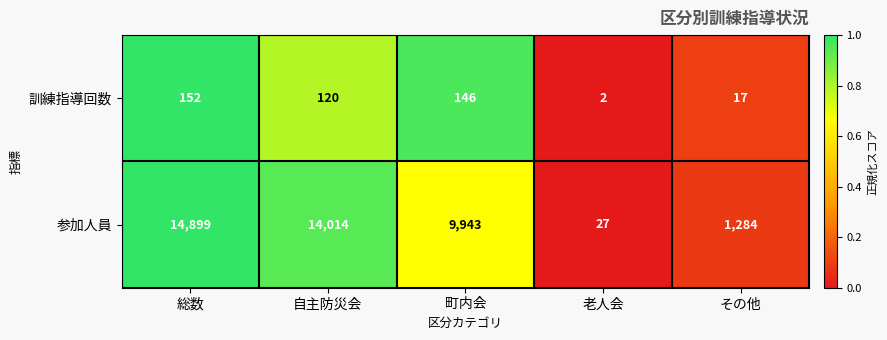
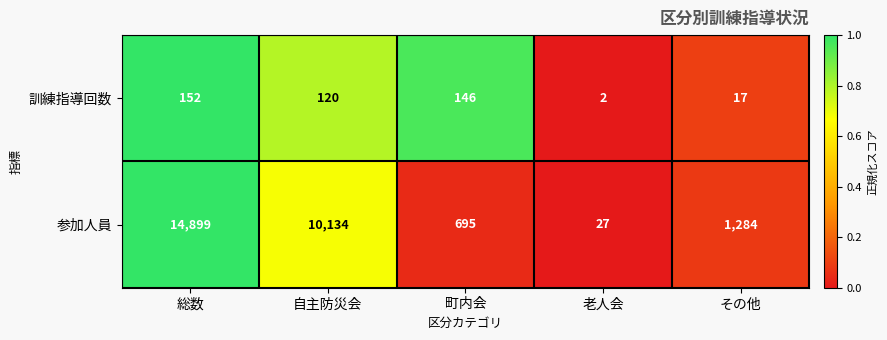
  {
    "訓練指導回数": {
      "総数": "152",
      "自主防災会": "120",
      "町内会": "146",
      "老人会": "2",
      "その他": "17"
    },
    "参加人員": {
      "総数": "14,899",
-     "自主防災会": "14,014",
-     "町内会": "9,943",
+     "自主防災会": "10,134",
+     "町内会": "695",
      "老人会": "27",
      "その他": "1,284"
    }
  }
